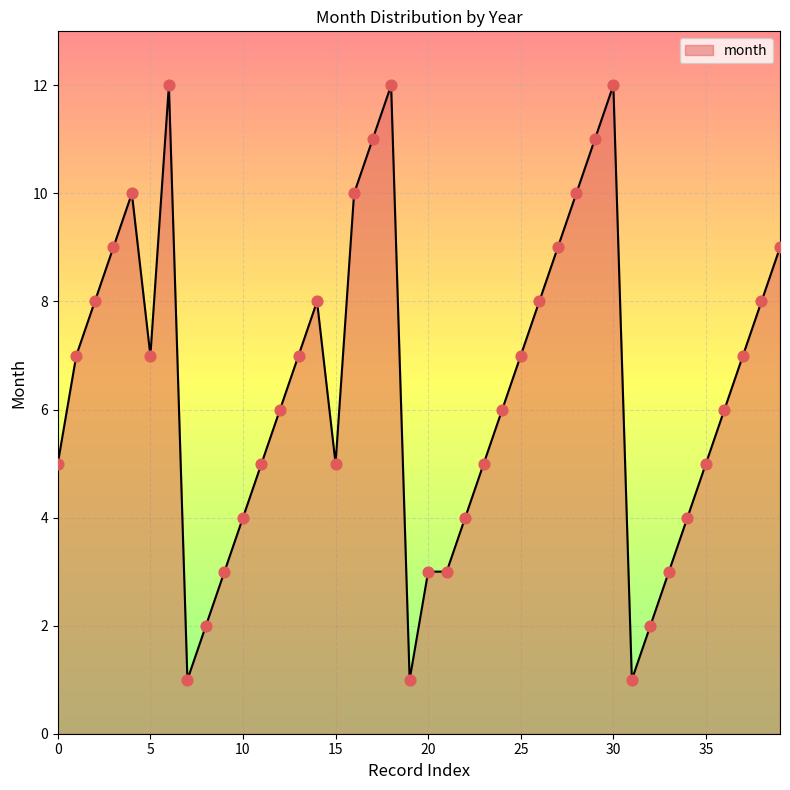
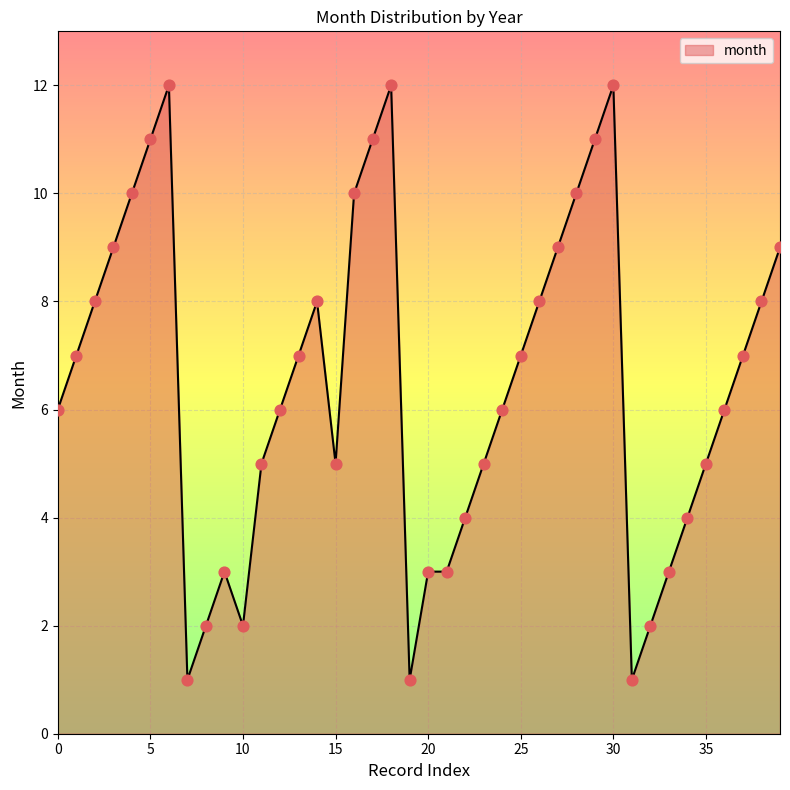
  {
-   "0": 5,
-   "5": 7,
-   "10": 4,
+   "0": 6,
+   "5": 11,
+   "10": 2,
    "15": 5,
    "20": 3,
    "25": 7,
    "30": 12,
    "35": 5
  }
